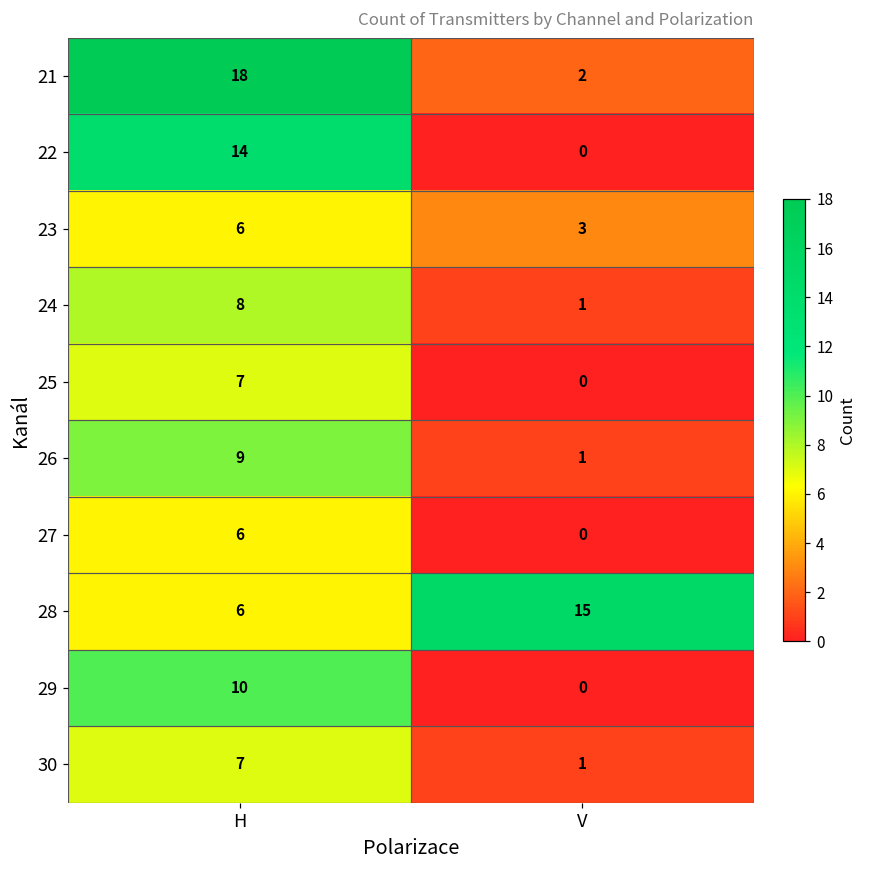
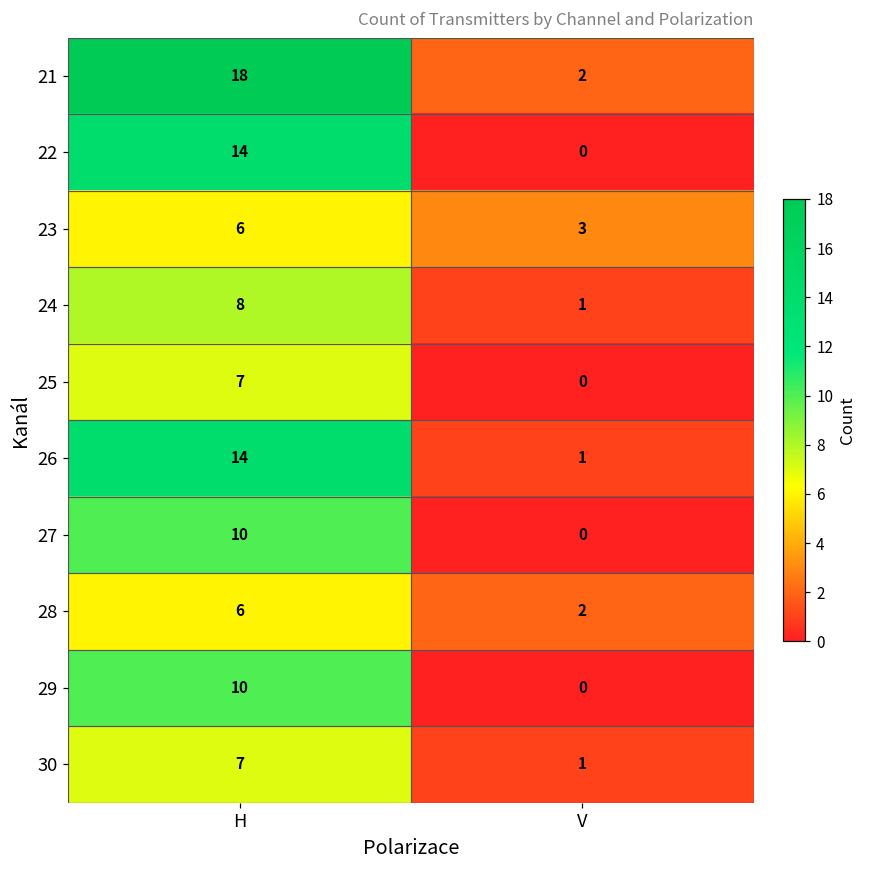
  {
    "21": {
      "H": 18,
      "V": 2
    },
    "22": {
      "H": 14,
      "V": 0
    },
    "23": {
      "H": 6,
      "V": 3
    },
    "24": {
      "H": 8,
      "V": 1
    },
    "25": {
      "H": 7,
      "V": 0
    },
    "26": {
-     "H": 9,
+     "H": 14,
      "V": 1
    },
    "27": {
-     "H": 6,
+     "H": 10,
      "V": 0
    },
    "28": {
      "H": 6,
-     "V": 15
+     "V": 2
    },
    "29": {
      "H": 10,
      "V": 0
    },
    "30": {
      "H": 7,
      "V": 1
    }
  }
